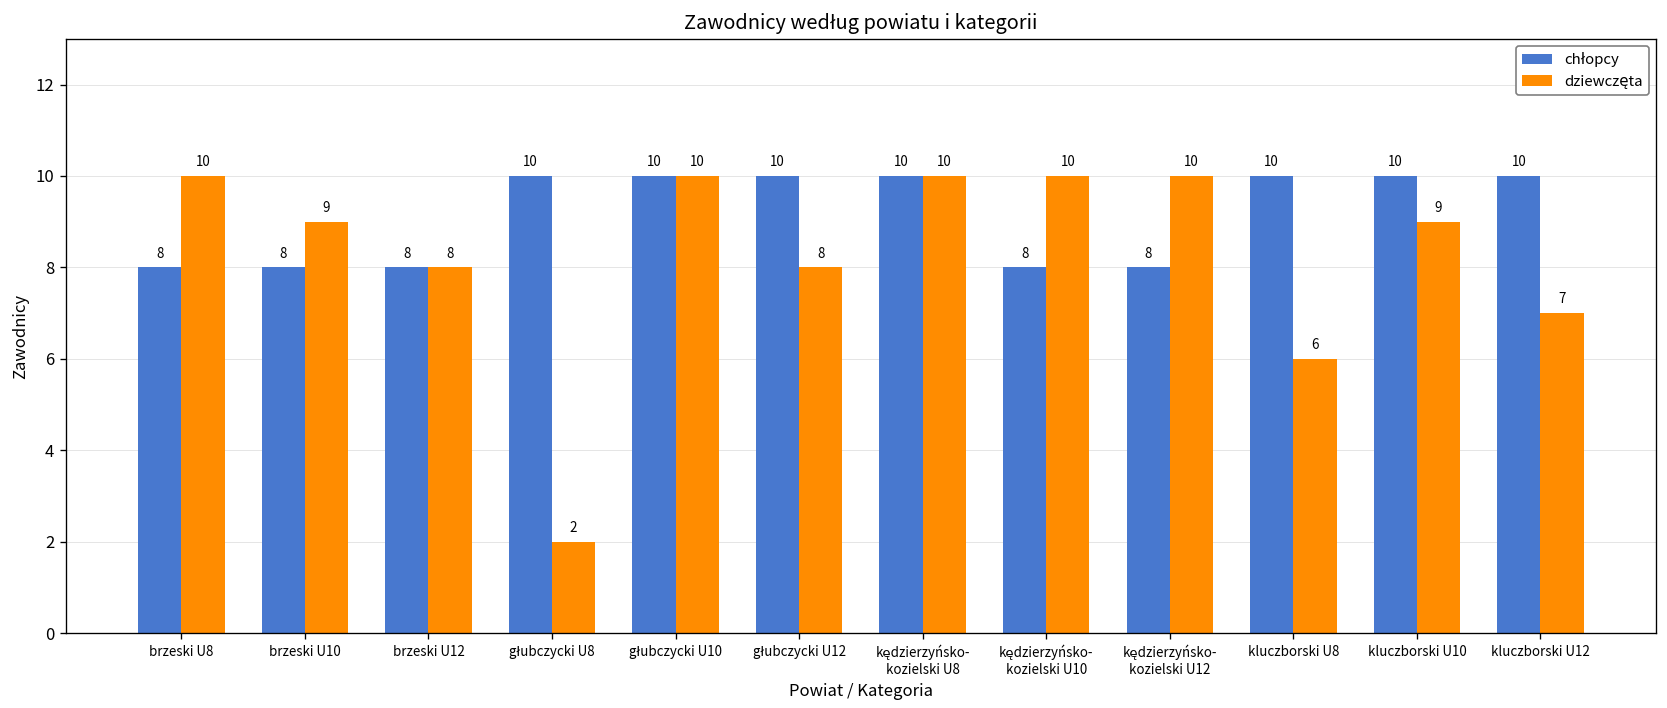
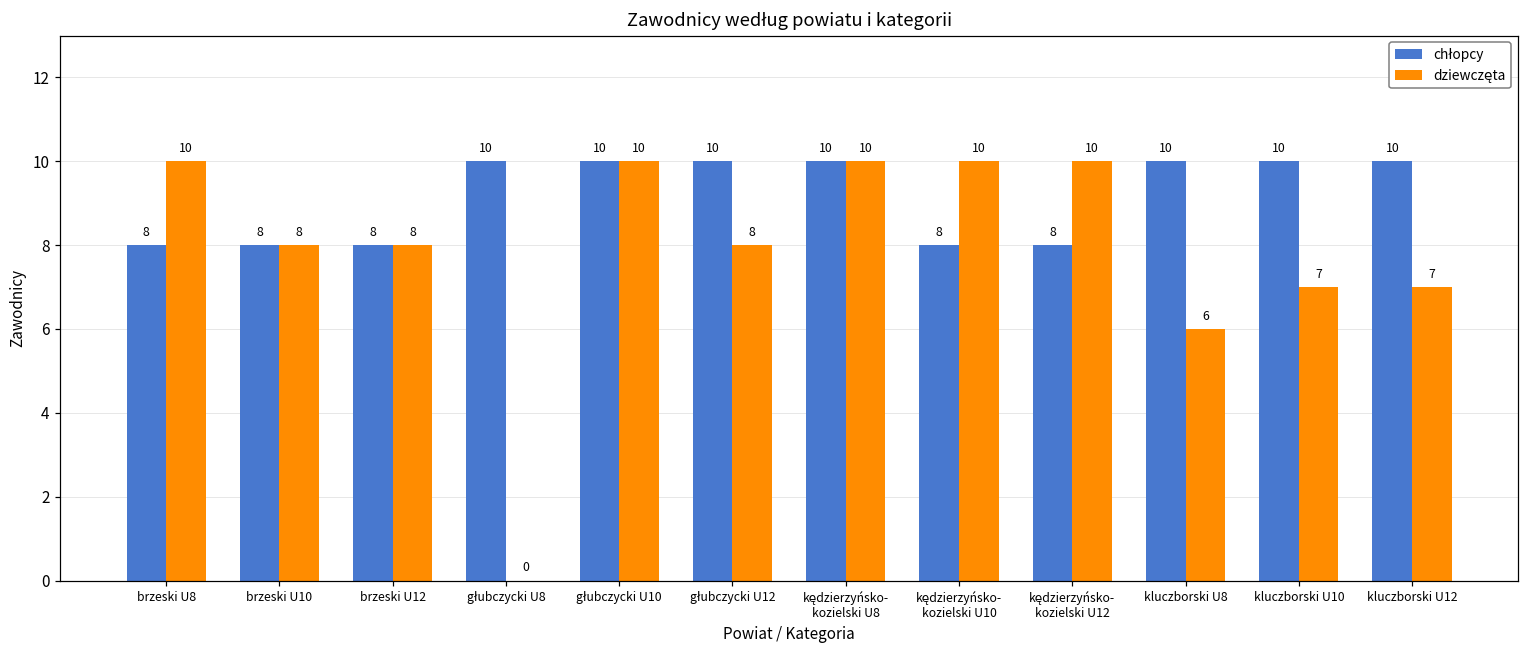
  {
    "chłopcy": {
      "brzeski U8": 8,
      "brzeski U10": 8,
      "brzeski U12": 8,
      "głubczycki U8": 10,
      "głubczycki U10": 10,
      "głubczycki U12": 10,
      "kędzierzyńsko- kozielski U8": 10,
      "kędzierzyńsko- kozielski U10": 8,
      "kędzierzyńsko- kozielski U12": 8,
      "kluczborski U8": 10,
      "kluczborski U10": 10,
      "kluczborski U12": 10
    },
    "dziewczęta": {
      "brzeski U8": 10,
-     "brzeski U10": 9,
+     "brzeski U10": 8,
      "brzeski U12": 8,
-     "głubczycki U8": 2,
+     "głubczycki U8": 0,
      "głubczycki U10": 10,
      "głubczycki U12": 8,
      "kędzierzyńsko- kozielski U8": 10,
      "kędzierzyńsko- kozielski U10": 10,
      "kędzierzyńsko- kozielski U12": 10,
      "kluczborski U8": 6,
-     "kluczborski U10": 9,
+     "kluczborski U10": 7,
      "kluczborski U12": 7
    }
  }
